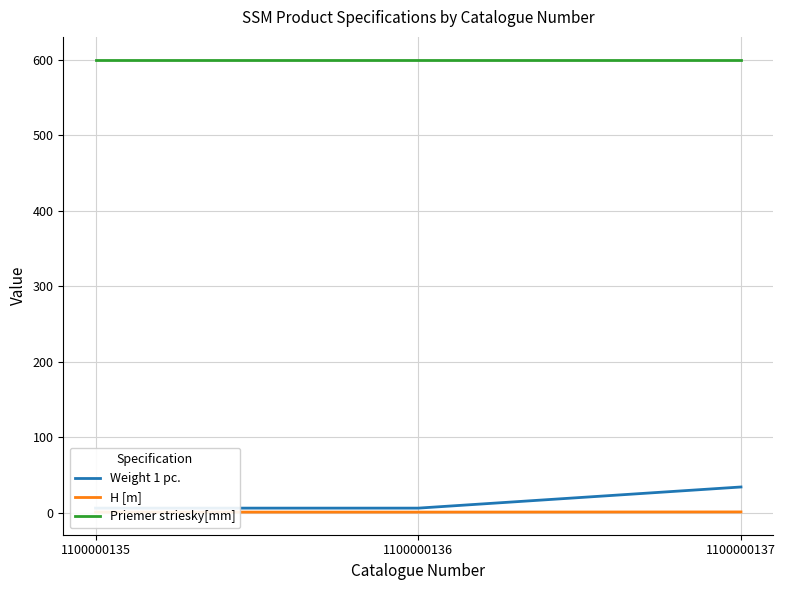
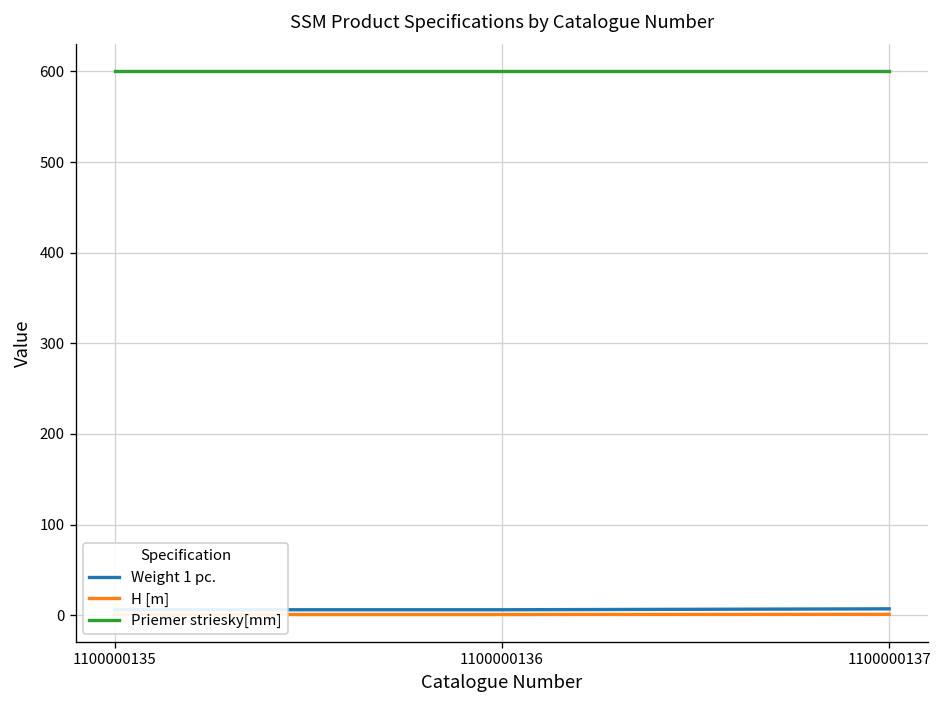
  {
    "Weight 1 pc.": {
      "1100000136": 10,
-     "1100000137": 30
+     "1100000137": 10
    },
    "H [m]": {
      "1100000136": 0,
      "1100000137": 0
    },
    "Priemer striesky[mm]": {
      "1100000135": 600,
      "1100000136": 600,
      "1100000137": 600
    }
  }
